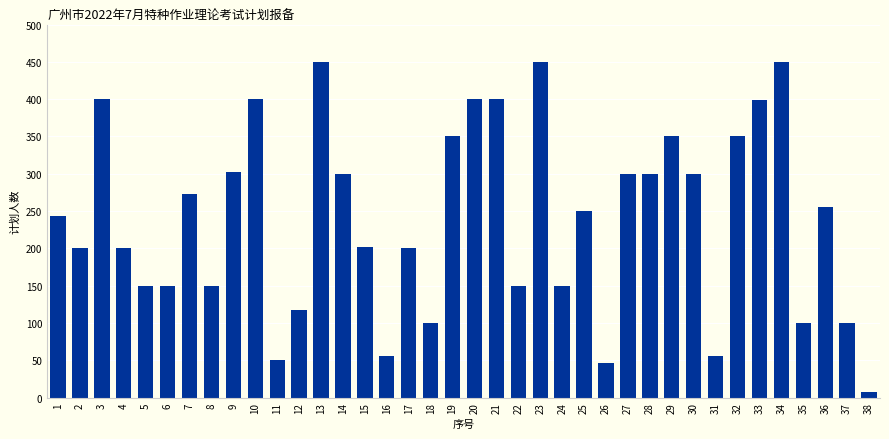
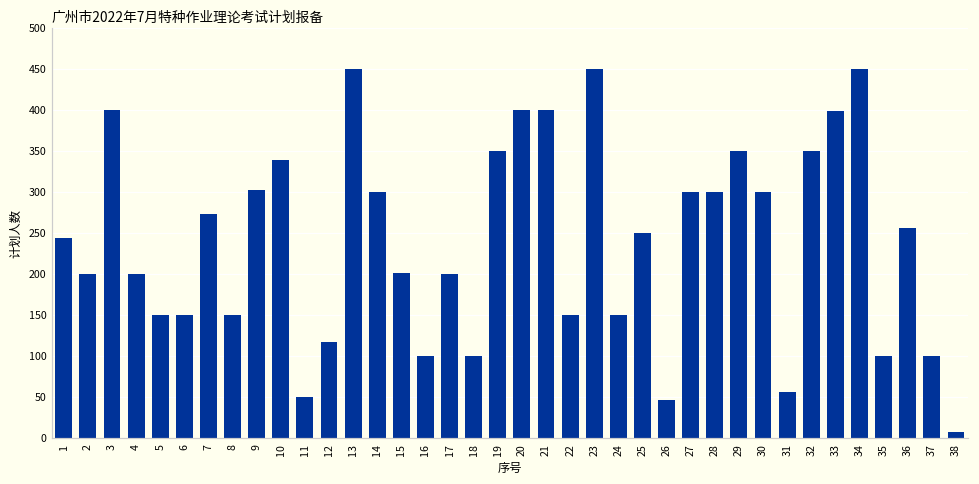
  {
    "1": 240,
    "2": 200,
    "3": 400,
    "4": 200,
    "5": 150,
    "6": 150,
    "7": 270,
    "8": 150,
    "9": 300,
-   "10": 400,
+   "10": 340,
    "11": 50,
    "12": 120,
    "13": 450,
    "14": 300,
    "15": 200,
-   "16": 60,
+   "16": 100,
    "17": 200,
    "18": 100,
    "19": 350,
    "20": 400,
    "21": 400,
    "22": 150,
    "23": 450,
    "24": 150,
    "25": 250,
    "26": 50,
    "27": 300,
    "28": 300,
    "29": 350,
    "30": 300,
    "31": 60,
    "32": 350,
    "33": 400,
    "34": 450,
    "35": 100,
    "36": 260,
    "37": 100,
    "38": 10
  }
